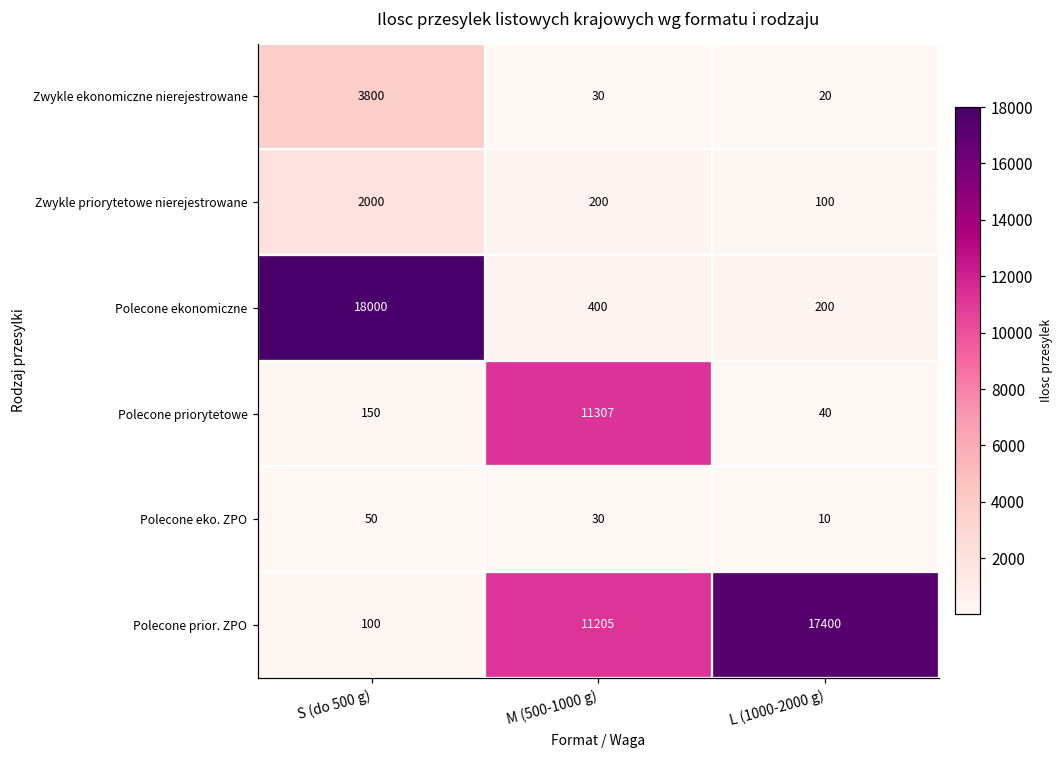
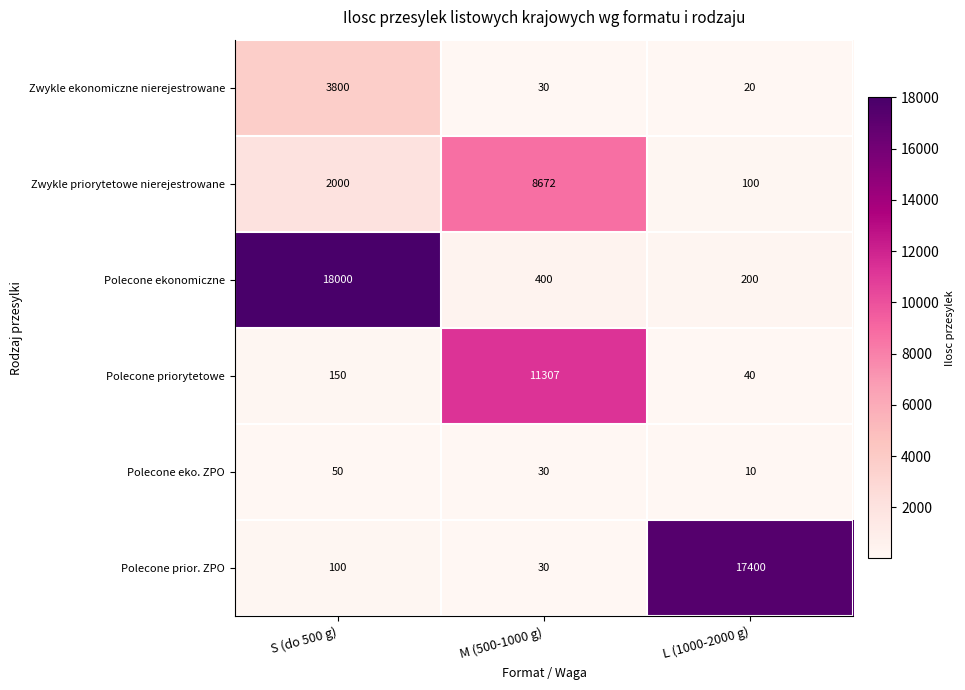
  {
    "Zwykle ekonomiczne nierejestrowane": {
      "S (do 500 g)": 3800,
      "M (500-1000 g)": 30,
      "L (1000-2000 g)": 20
    },
    "Zwykle priorytetowe nierejestrowane": {
      "S (do 500 g)": 2000,
-     "M (500-1000 g)": 200,
+     "M (500-1000 g)": 8672,
      "L (1000-2000 g)": 100
    },
    "Polecone ekonomiczne": {
      "S (do 500 g)": 18000,
      "M (500-1000 g)": 400,
      "L (1000-2000 g)": 200
    },
    "Polecone priorytetowe": {
      "S (do 500 g)": 150,
      "M (500-1000 g)": 11307,
      "L (1000-2000 g)": 40
    },
    "Polecone eko. ZPO": {
      "S (do 500 g)": 50,
      "M (500-1000 g)": 30,
      "L (1000-2000 g)": 10
    },
    "Polecone prior. ZPO": {
      "S (do 500 g)": 100,
-     "M (500-1000 g)": 11205,
+     "M (500-1000 g)": 30,
      "L (1000-2000 g)": 17400
    }
  }
